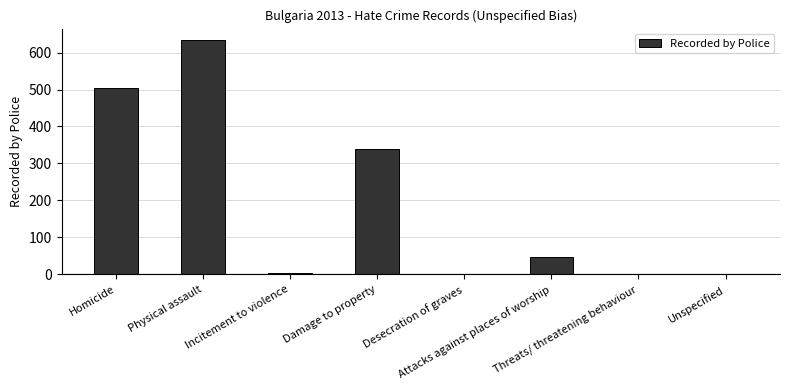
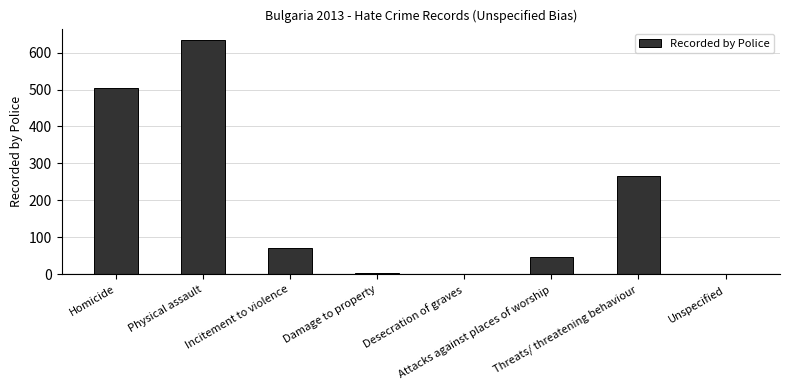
  {
    "Homicide": 500,
    "Physical assault": 630,
-   "Incitement to violence": 0,
-   "Damage to property": 340,
+   "Incitement to violence": 70,
+   "Damage to property": 0,
    "Attacks against places of worship": 50,
-   "Threats/ threatening behaviour": 0
+   "Threats/ threatening behaviour": 270
  }
